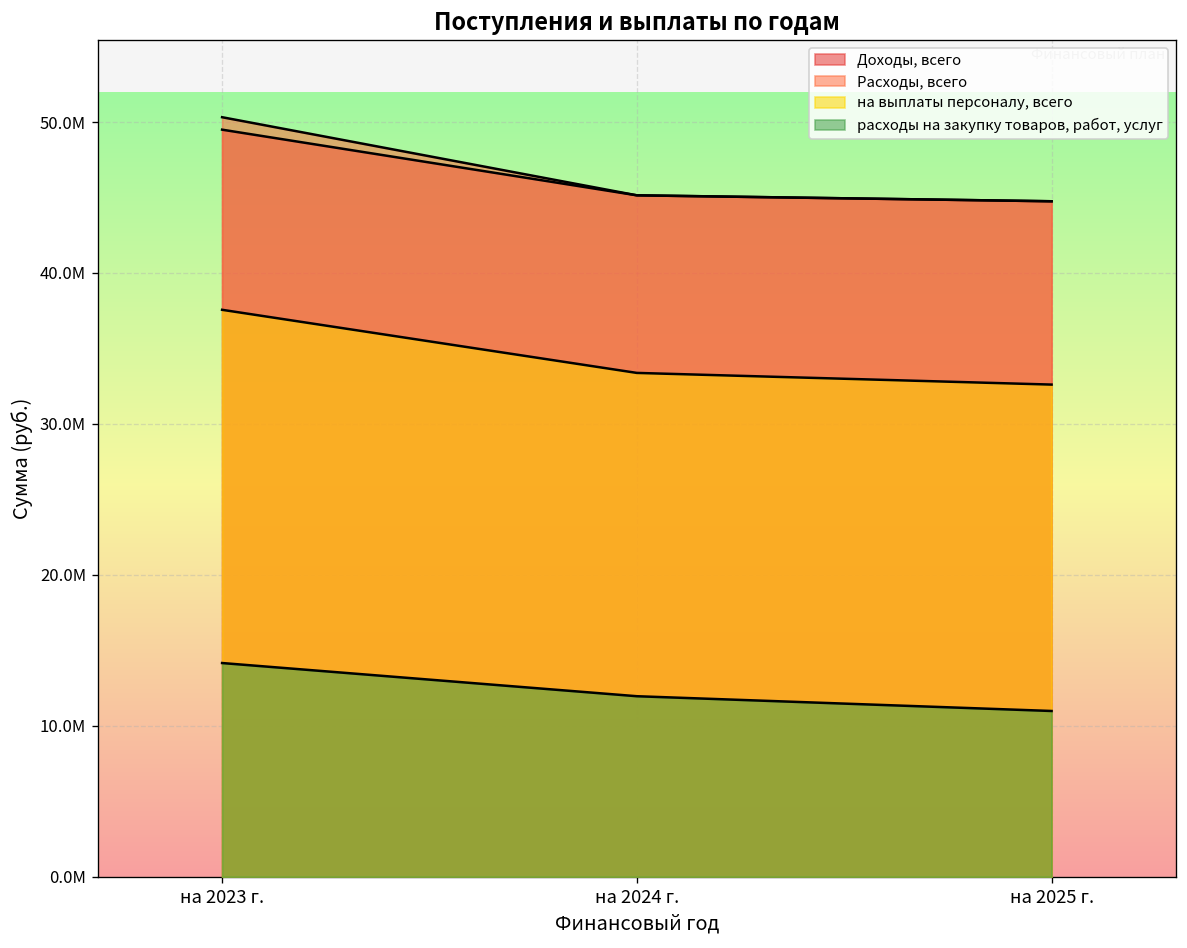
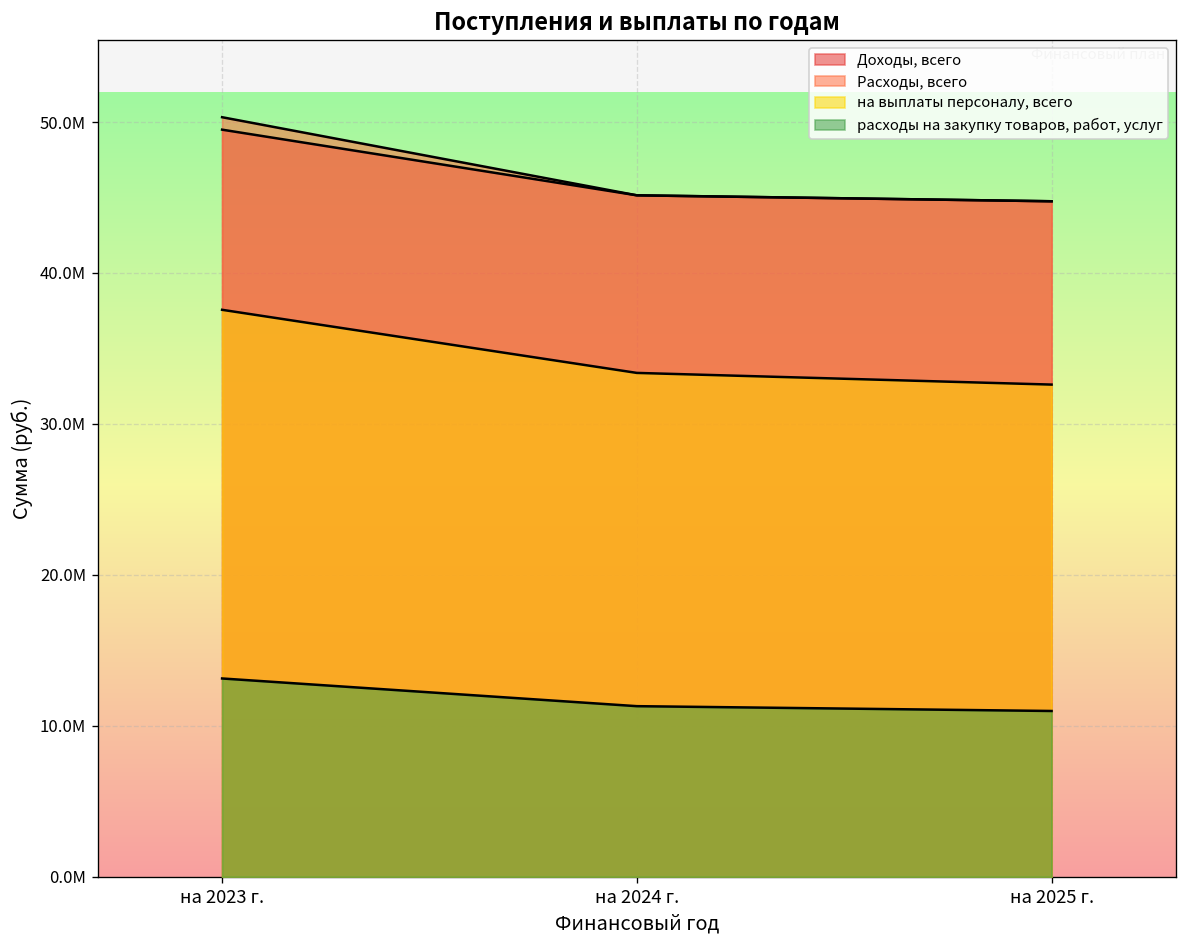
  {
    "на выплаты персоналу, всего": {
      "на 2023 г.": 37600000,
      "на 2024 г.": 33400000,
      "на 2025 г.": 32600000
    },
    "расходы на закупку товаров, работ, услуг": {
-     "на 2023 г.": 14200000,
-     "на 2024 г.": 12000000,
+     "на 2023 г.": 13100000,
+     "на 2024 г.": 11300000,
      "на 2025 г.": 11000000
    }
  }
